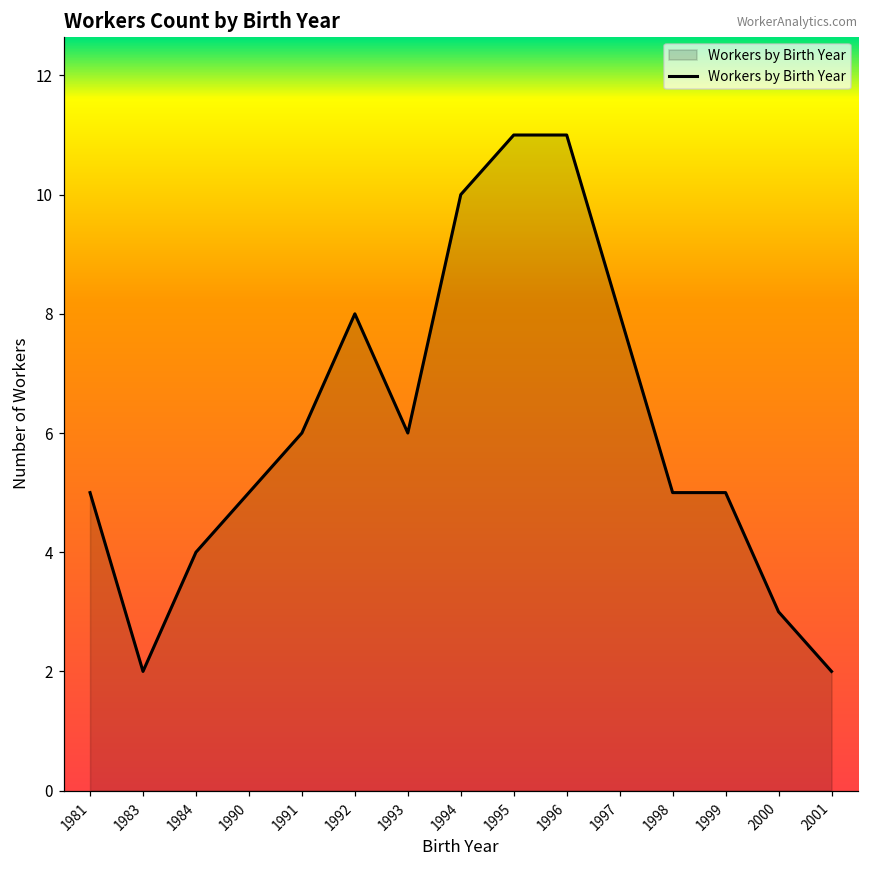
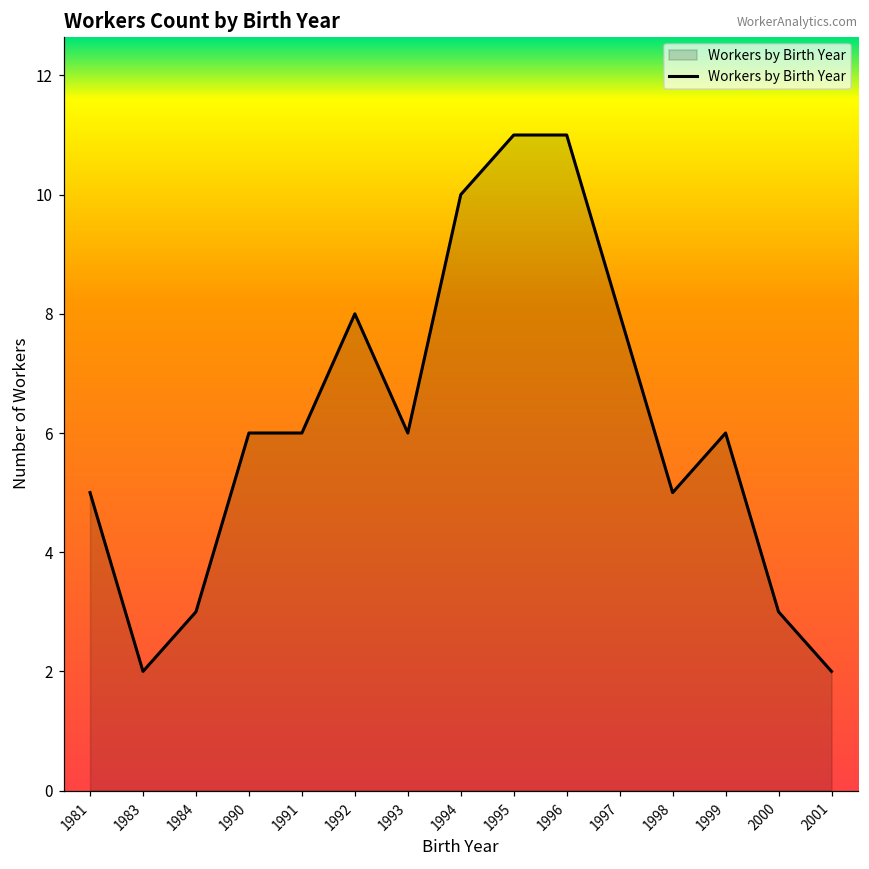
  {
    "1981": 5,
    "1983": 2,
-   "1984": 4,
-   "1990": 5,
+   "1984": 3,
+   "1990": 6,
    "1991": 6,
    "1992": 8,
    "1993": 6,
    "1994": 10,
    "1995": 11,
    "1996": 11,
    "1997": 8,
    "1998": 5,
-   "1999": 5,
+   "1999": 6,
    "2000": 3,
    "2001": 2
  }
